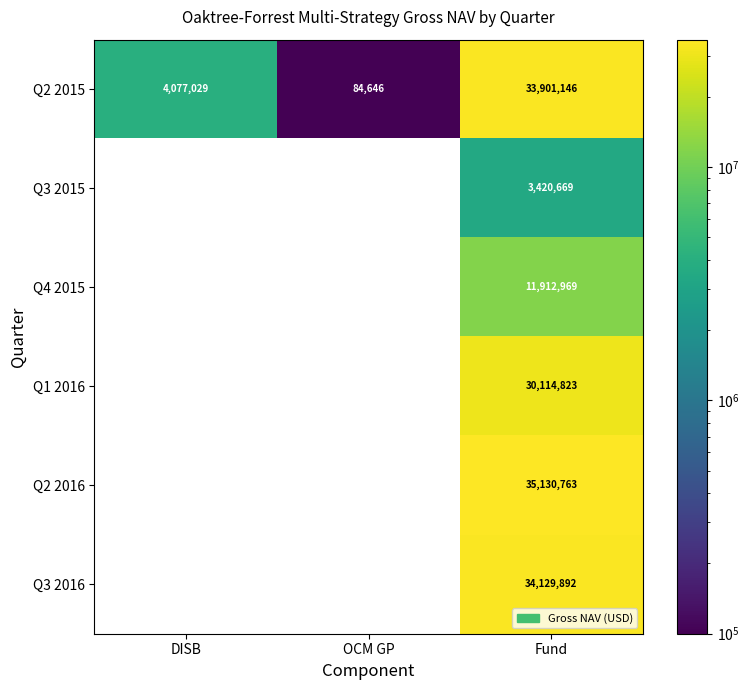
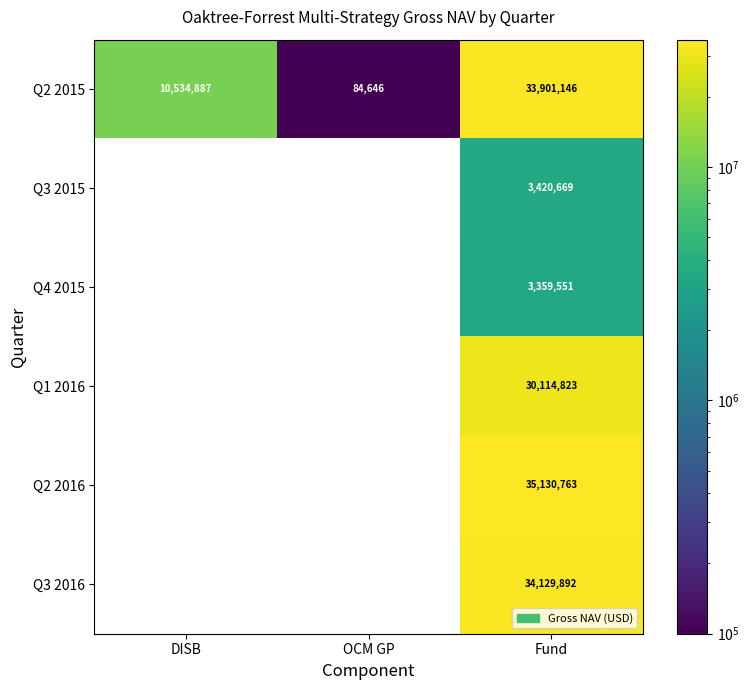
  {
    "Q2 2015": {
-     "DISB": "4,077,029",
+     "DISB": "10,534,887",
      "OCM GP": "84,646",
      "Fund": "33,901,146"
    },
    "Q3 2015": {
      "Fund": "3,420,669"
    },
    "Q4 2015": {
-     "Fund": "11,912,969"
+     "Fund": "3,359,551"
    },
    "Q1 2016": {
      "Fund": "30,114,823"
    },
    "Q2 2016": {
      "Fund": "35,130,763"
    },
    "Q3 2016": {
      "Fund": "34,129,892"
    }
  }
